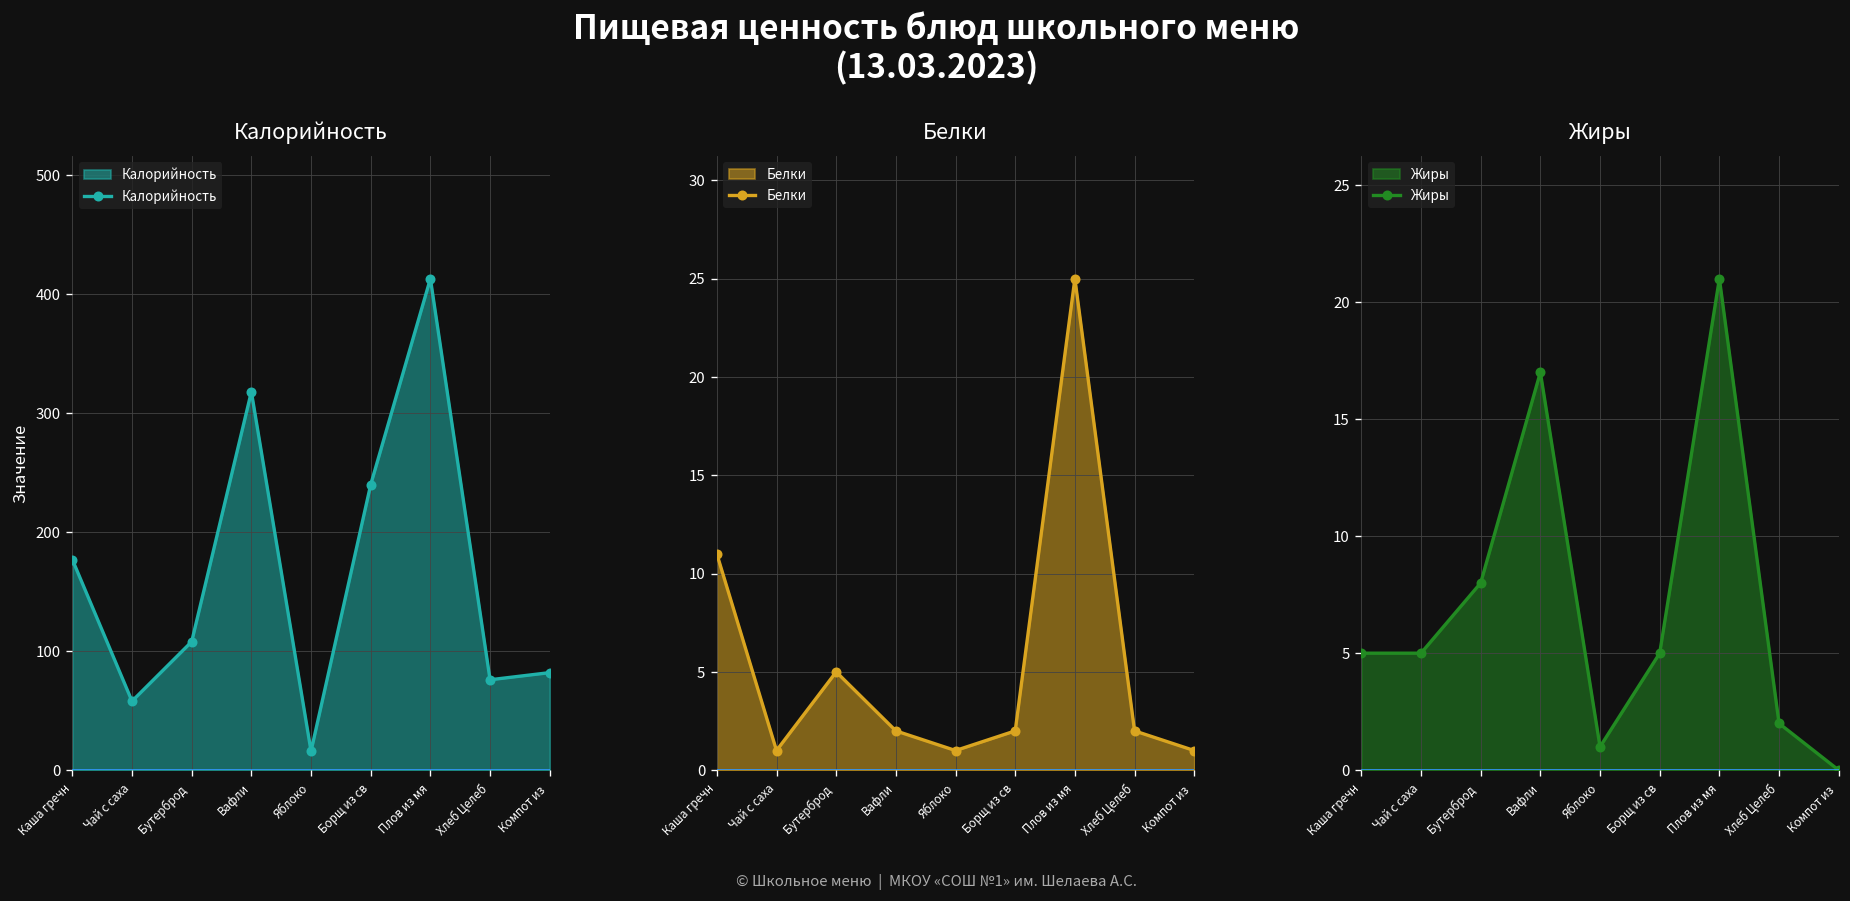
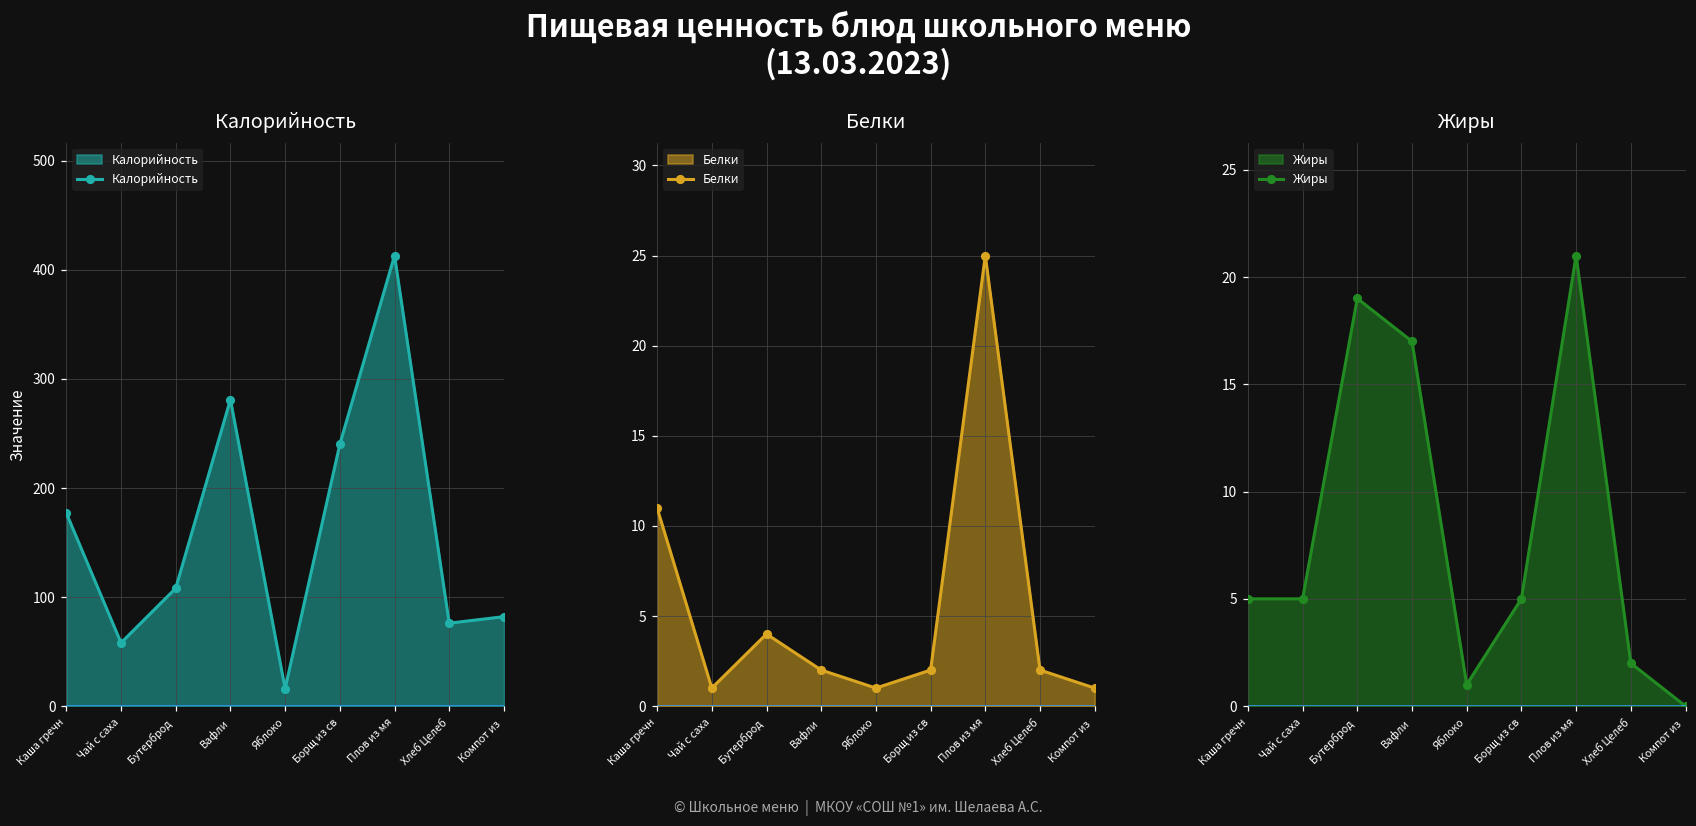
  {
    "Калорийность": {
      "Каша гречн": 180,
      "Чай с саха": 60,
      "Бутерброд": 110,
-     "Вафли": 320,
+     "Вафли": 280,
      "Яблоко": 20,
      "Борщ из св": 240,
      "Плов из мя": 410,
      "Хлеб Целеб": 80,
      "Компот из": 80
    },
    "Белки": {
      "Каша гречн": 11,
      "Чай с саха": 1,
-     "Бутерброд": 5,
+     "Бутерброд": 4,
      "Вафли": 2,
      "Яблоко": 1,
      "Борщ из св": 2,
      "Плов из мя": 25,
      "Хлеб Целеб": 2,
      "Компот из": 1
    },
    "Жиры": {
      "Каша гречн": 5,
      "Чай с саха": 5,
-     "Бутерброд": 8,
+     "Бутерброд": 19,
      "Вафли": 17,
      "Яблоко": 1,
      "Борщ из св": 5,
      "Плов из мя": 21,
      "Хлеб Целеб": 2,
      "Компот из": 0
    }
  }
